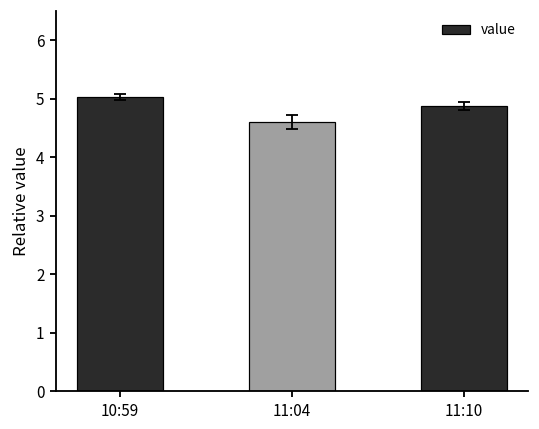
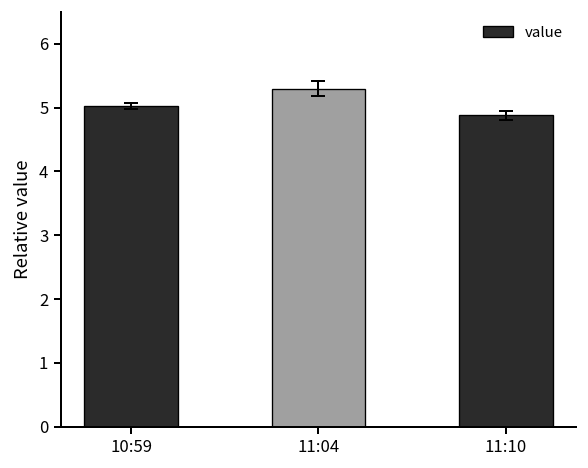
  {
    "value": {
      "10:59": 5.0,
-     "11:04": 4.6,
+     "11:04": 5.3,
      "11:10": 4.9
    }
  }
